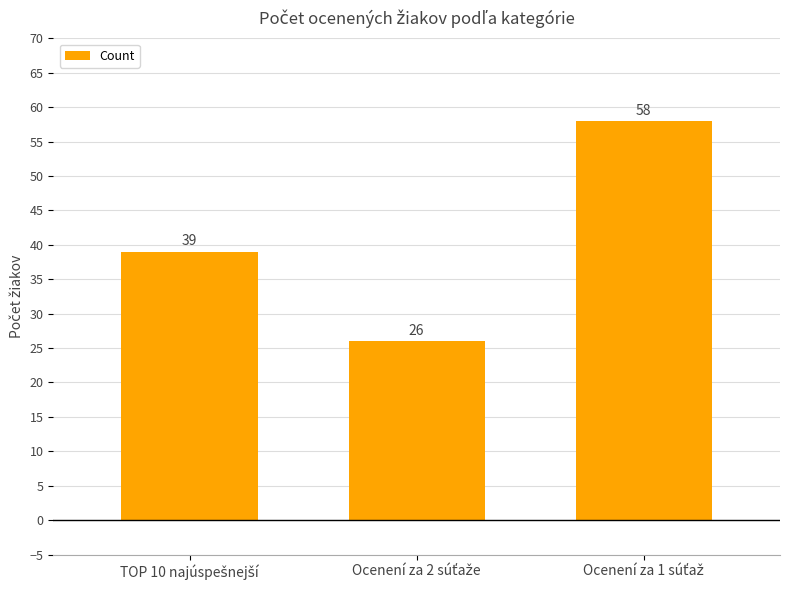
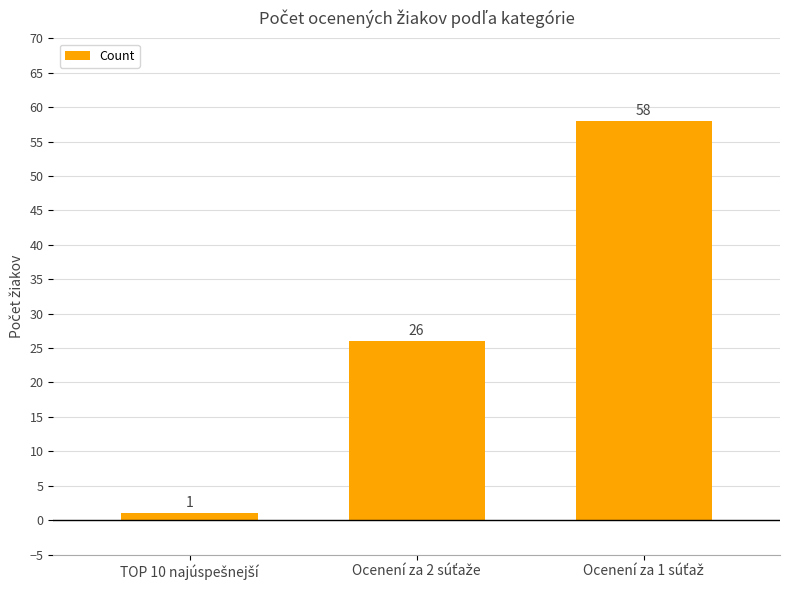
  {
-   "TOP 10 najúspešnejší": 39,
+   "TOP 10 najúspešnejší": 1,
    "Ocenení za 2 súťaže": 26,
    "Ocenení za 1 súťaž": 58
  }
